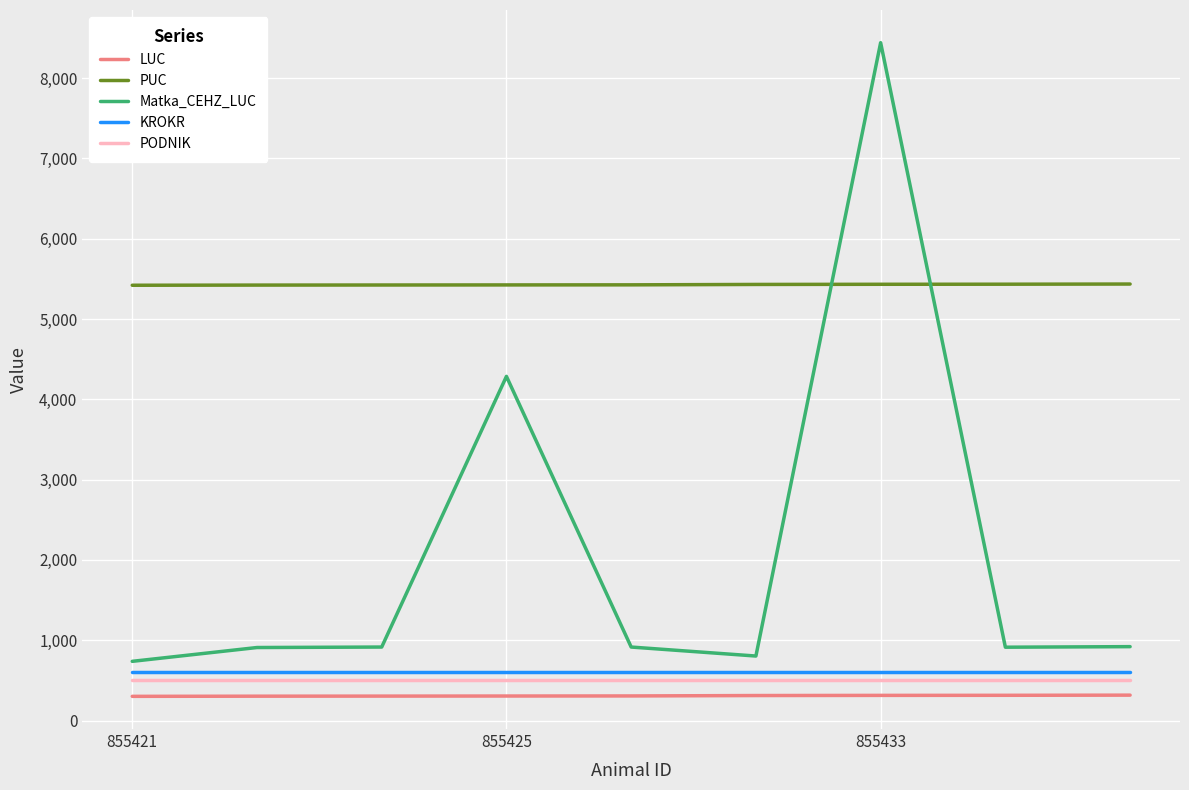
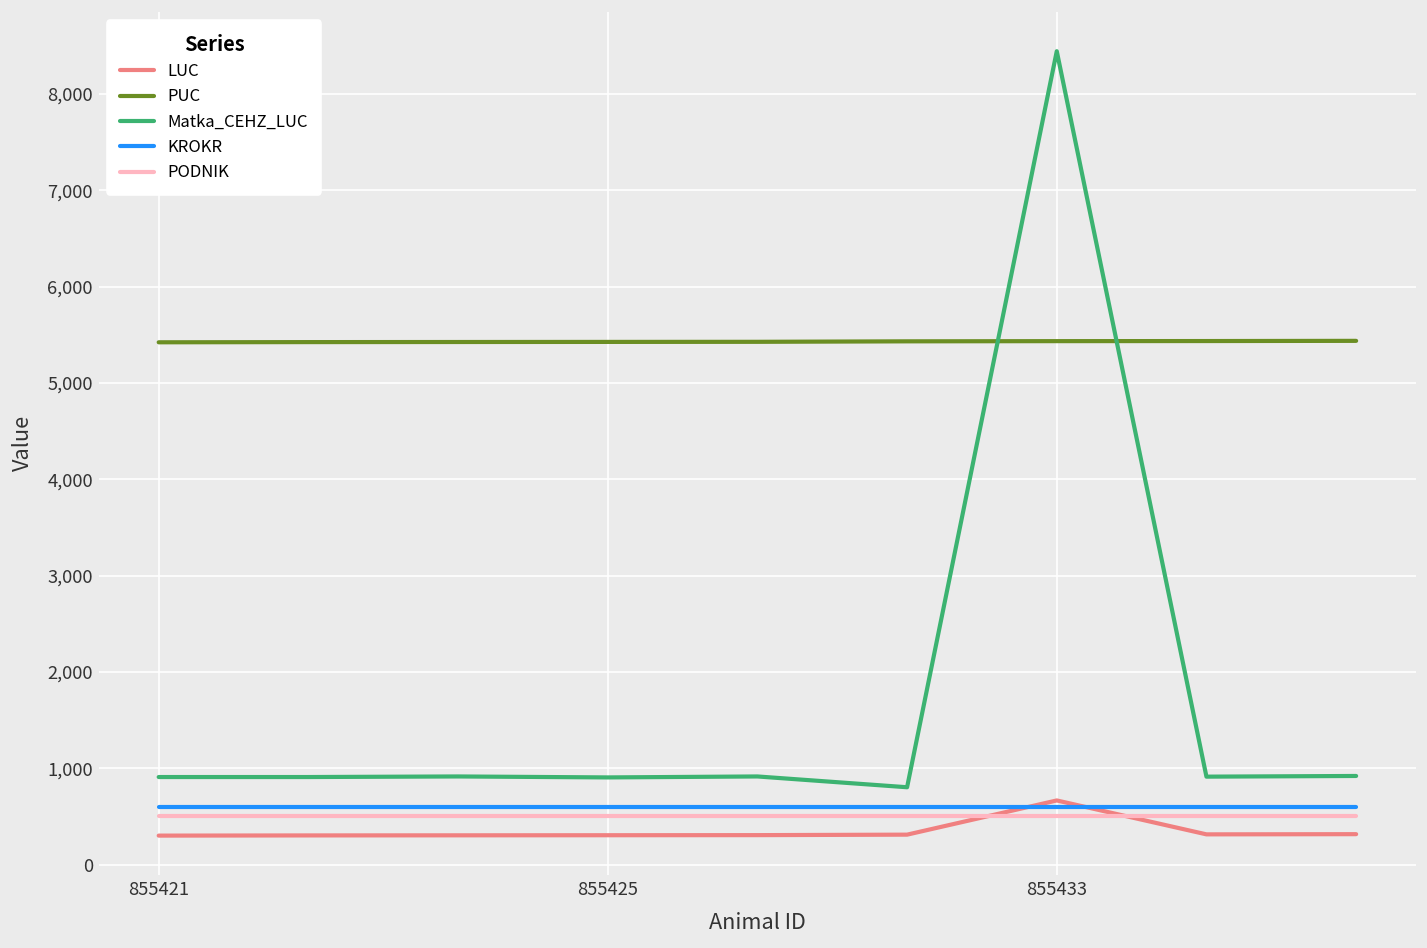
  {
    "LUC": {
      "855421": "300",
      "855425": "300",
-     "855433": "300"
+     "855433": "700"
    },
    "PUC": {
      "855421": "5,400",
      "855425": "5,400",
      "855433": "5,400"
    },
    "Matka_CEHZ_LUC": {
-     "855421": "700",
-     "855425": "4,300",
+     "855421": "900",
+     "855425": "900",
      "855433": "8,400"
    },
    "KROKR": {
      "855421": "600",
      "855425": "600",
      "855433": "600"
    },
    "PODNIK": {
      "855421": "500",
      "855425": "500",
      "855433": "500"
    }
  }
